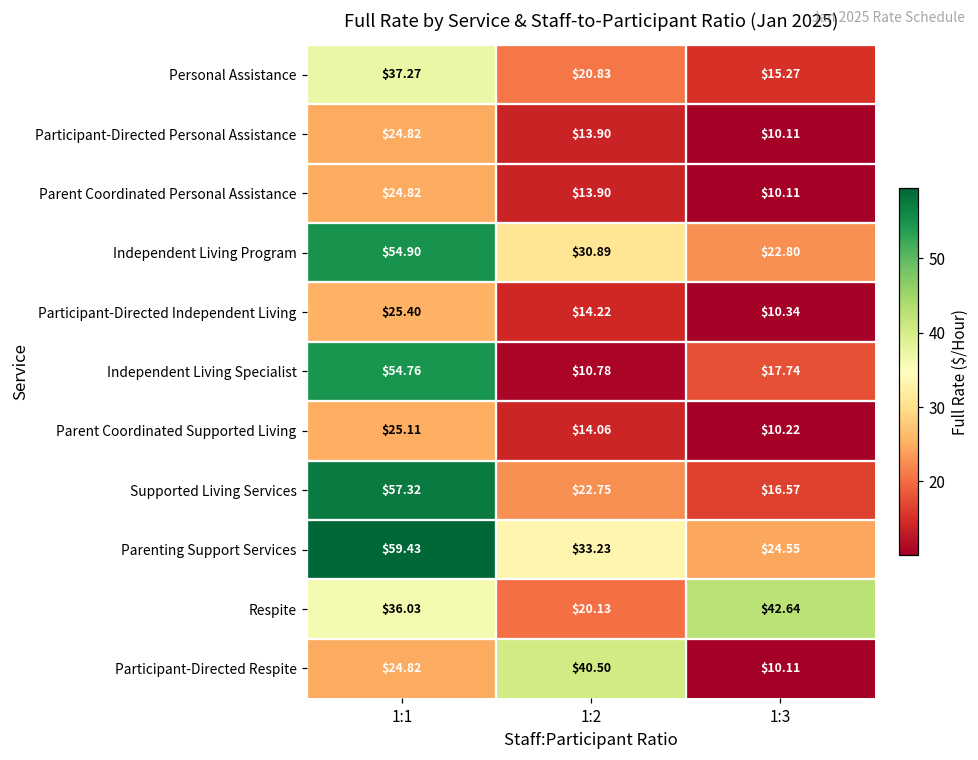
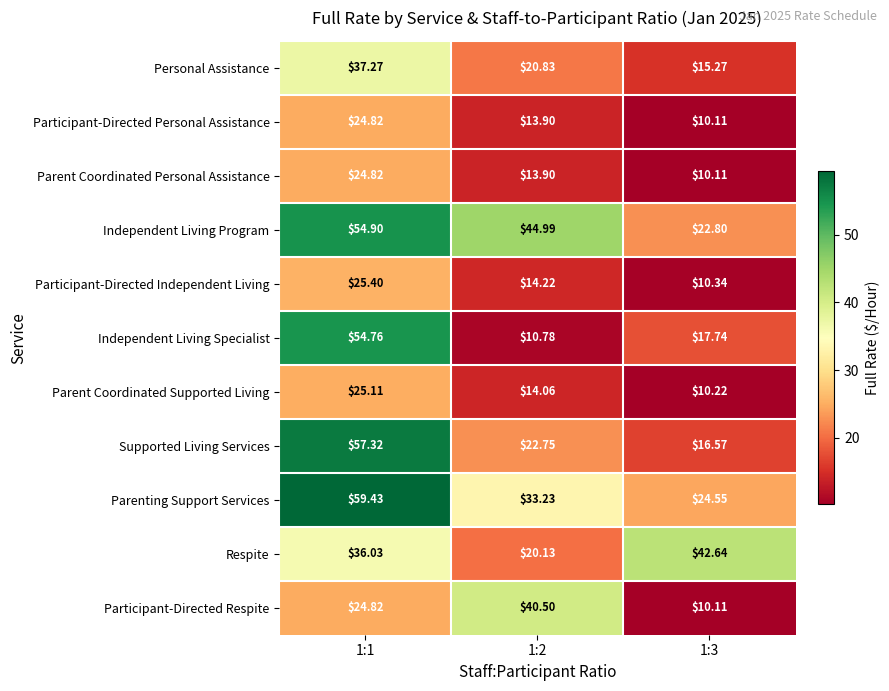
  {
    "Personal Assistance": {
      "1:1": "$37.27",
      "1:2": "$20.83",
      "1:3": "$15.27"
    },
    "Participant-Directed Personal Assistance": {
      "1:1": "$24.82",
      "1:2": "$13.90",
      "1:3": "$10.11"
    },
    "Parent Coordinated Personal Assistance": {
      "1:1": "$24.82",
      "1:2": "$13.90",
      "1:3": "$10.11"
    },
    "Independent Living Program": {
      "1:1": "$54.90",
-     "1:2": "$30.89",
+     "1:2": "$44.99",
      "1:3": "$22.80"
    },
    "Participant-Directed Independent Living": {
      "1:1": "$25.40",
      "1:2": "$14.22",
      "1:3": "$10.34"
    },
    "Independent Living Specialist": {
      "1:1": "$54.76",
      "1:2": "$10.78",
      "1:3": "$17.74"
    },
    "Parent Coordinated Supported Living": {
      "1:1": "$25.11",
      "1:2": "$14.06",
      "1:3": "$10.22"
    },
    "Supported Living Services": {
      "1:1": "$57.32",
      "1:2": "$22.75",
      "1:3": "$16.57"
    },
    "Parenting Support Services": {
      "1:1": "$59.43",
      "1:2": "$33.23",
      "1:3": "$24.55"
    },
    "Respite": {
      "1:1": "$36.03",
      "1:2": "$20.13",
      "1:3": "$42.64"
    },
    "Participant-Directed Respite": {
      "1:1": "$24.82",
      "1:2": "$40.50",
      "1:3": "$10.11"
    }
  }
